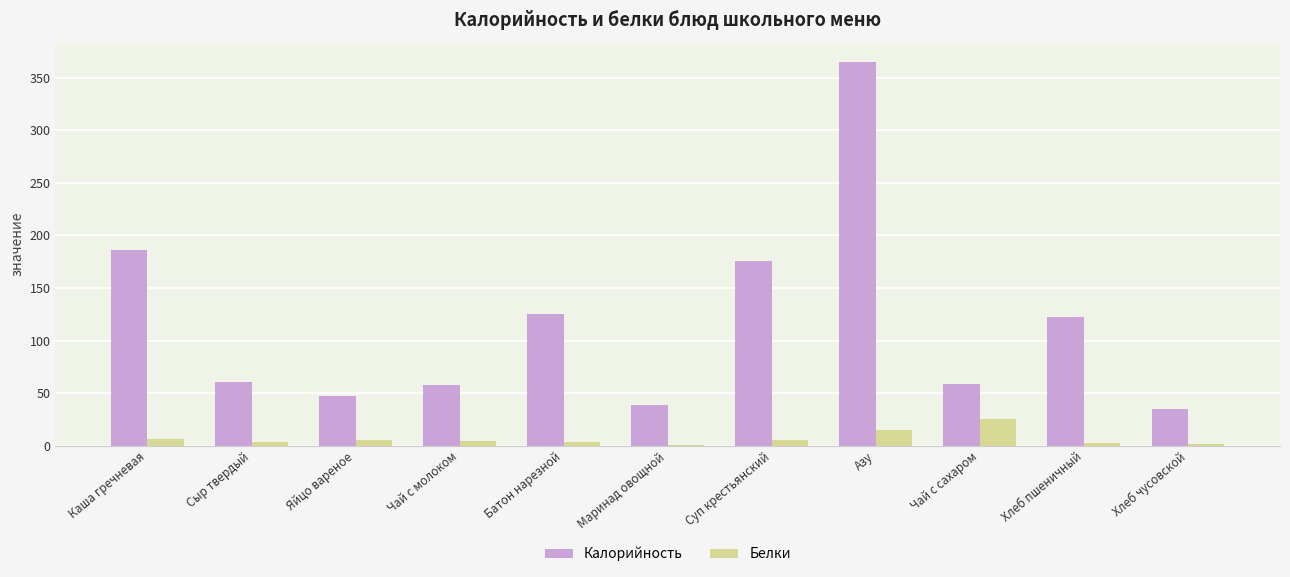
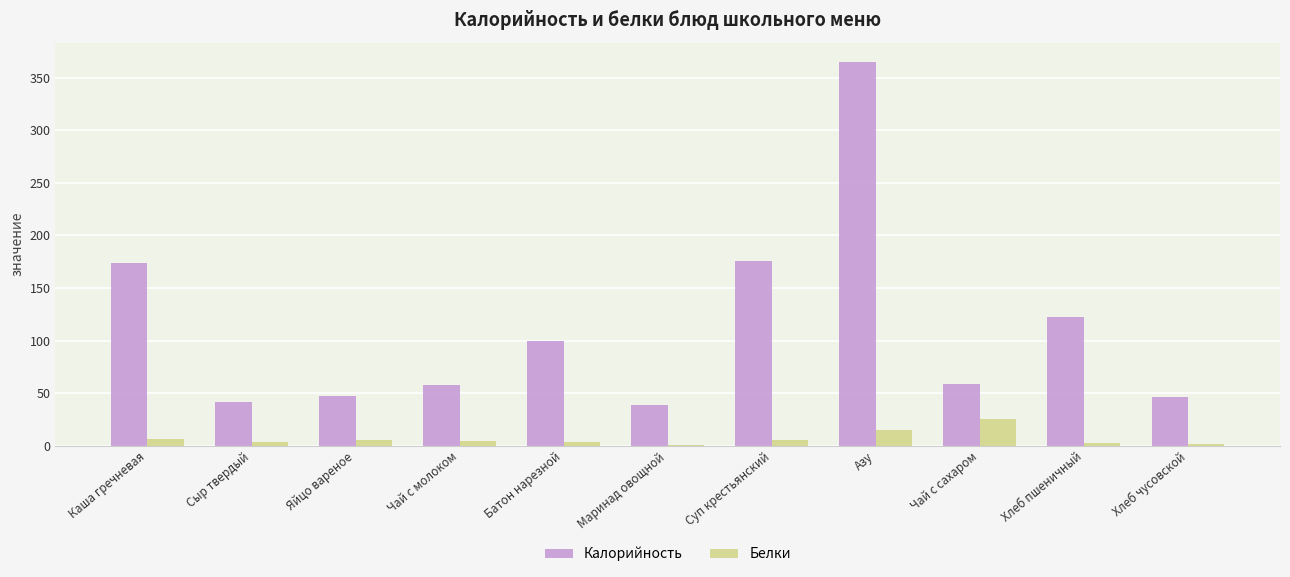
  {
    "Калорийность": {
-     "Каша гречневая": 186,
-     "Сыр твердый": 61,
+     "Каша гречневая": 174,
+     "Сыр твердый": 42,
      "Яйцо вареное": 48,
      "Чай с молоком": 58,
-     "Батон нарезной": 125,
+     "Батон нарезной": 100,
      "Маринад овощной": 39,
      "Суп крестьянский": 176,
      "Азу": 365,
      "Чай с сахаром": 59,
      "Хлеб пшеничный": 122,
-     "Хлеб чусовской": 35
+     "Хлеб чусовской": 46
    },
    "Белки": {
      "Каша гречневая": 7,
      "Сыр твердый": 3,
      "Яйцо вареное": 5,
      "Чай с молоком": 5,
      "Батон нарезной": 4,
      "Суп крестьянский": 5,
      "Азу": 15,
      "Чай с сахаром": 26,
      "Хлеб пшеничный": 3
    }
  }
